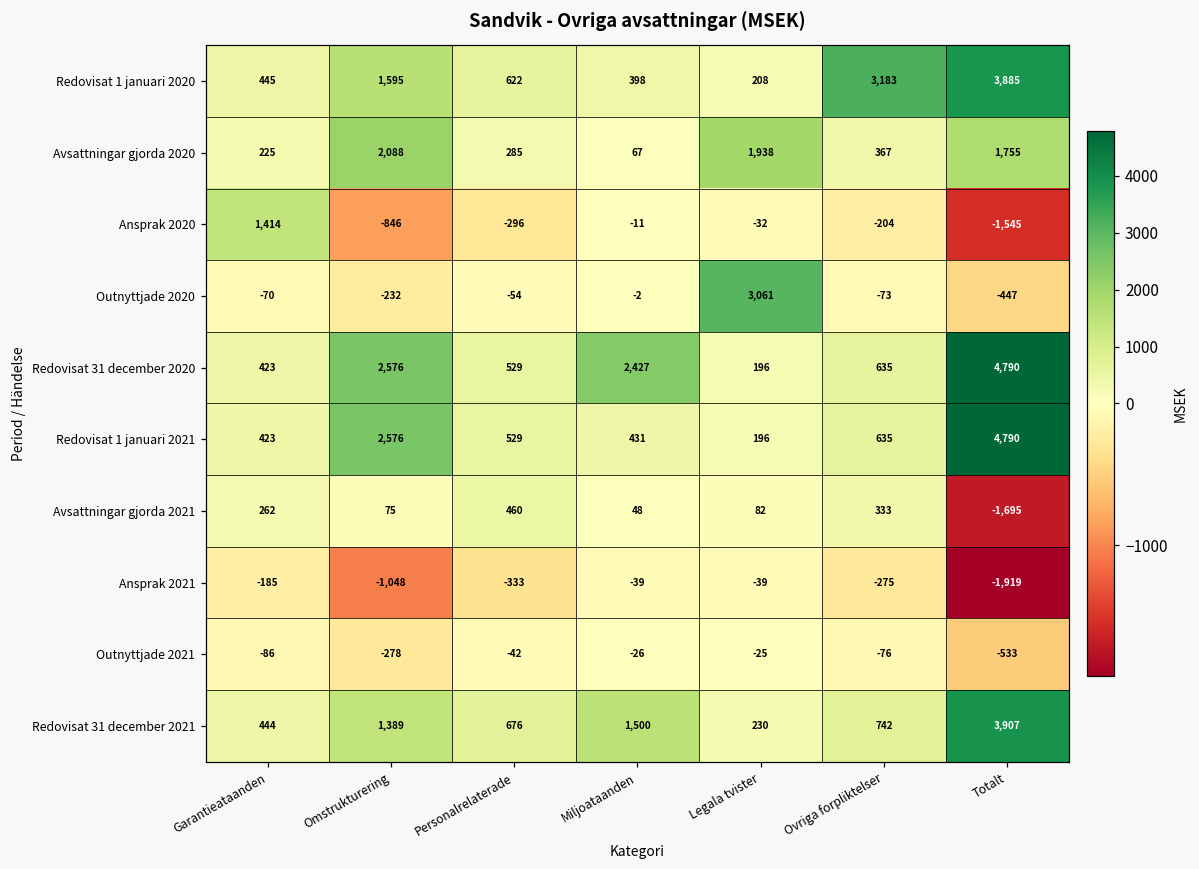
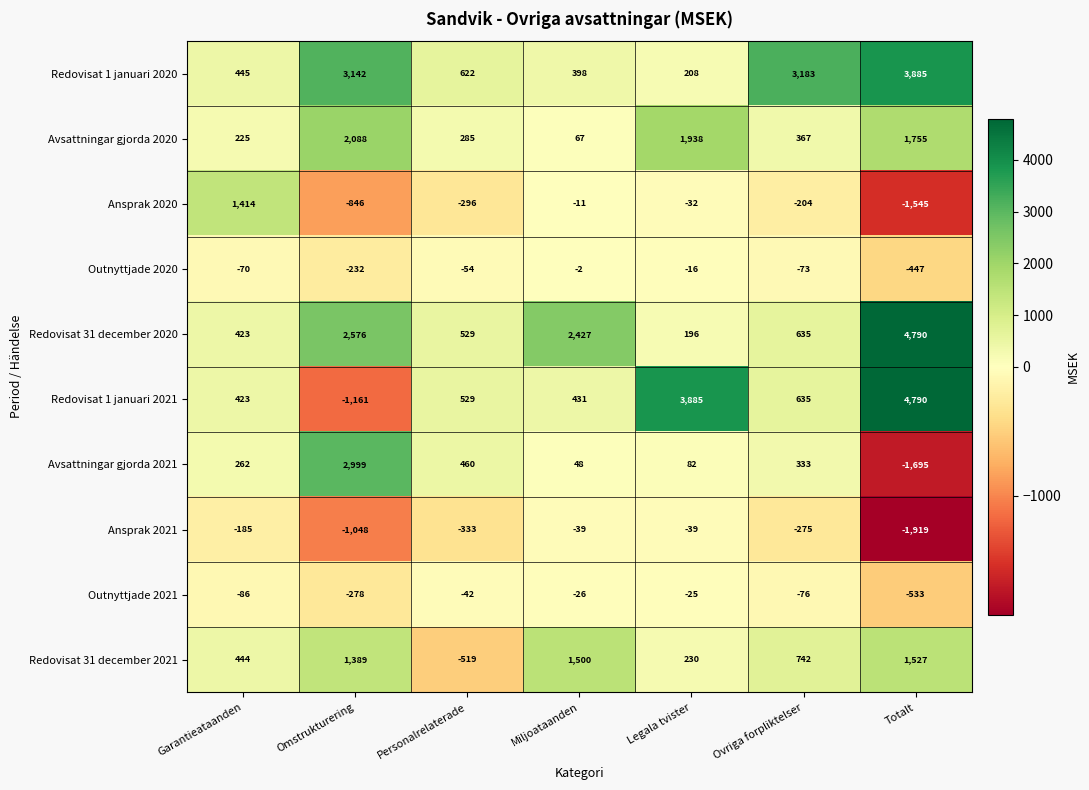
  {
    "Redovisat 1 januari 2020": {
      "Garantieataanden": "445",
-     "Omstrukturering": "1,595",
+     "Omstrukturering": "3,142",
      "Personalrelaterade": "622",
      "Miljoataanden": "398",
      "Legala tvister": "208",
      "Ovriga forpliktelser": "3,183",
      "Totalt": "3,885"
    },
    "Avsattningar gjorda 2020": {
      "Garantieataanden": "225",
      "Omstrukturering": "2,088",
      "Personalrelaterade": "285",
      "Miljoataanden": "67",
      "Legala tvister": "1,938",
      "Ovriga forpliktelser": "367",
      "Totalt": "1,755"
    },
    "Ansprak 2020": {
      "Garantieataanden": "1,414",
      "Omstrukturering": "-846",
      "Personalrelaterade": "-296",
      "Miljoataanden": "-11",
      "Legala tvister": "-32",
      "Ovriga forpliktelser": "-204",
      "Totalt": "-1,545"
    },
    "Outnyttjade 2020": {
      "Garantieataanden": "-70",
      "Omstrukturering": "-232",
      "Personalrelaterade": "-54",
      "Miljoataanden": "-2",
-     "Legala tvister": "3,061",
+     "Legala tvister": "-16",
      "Ovriga forpliktelser": "-73",
      "Totalt": "-447"
    },
    "Redovisat 31 december 2020": {
      "Garantieataanden": "423",
      "Omstrukturering": "2,576",
      "Personalrelaterade": "529",
      "Miljoataanden": "2,427",
      "Legala tvister": "196",
      "Ovriga forpliktelser": "635",
      "Totalt": "4,790"
    },
    "Redovisat 1 januari 2021": {
      "Garantieataanden": "423",
-     "Omstrukturering": "2,576",
+     "Omstrukturering": "-1,161",
      "Personalrelaterade": "529",
      "Miljoataanden": "431",
-     "Legala tvister": "196",
+     "Legala tvister": "3,885",
      "Ovriga forpliktelser": "635",
      "Totalt": "4,790"
    },
    "Avsattningar gjorda 2021": {
      "Garantieataanden": "262",
-     "Omstrukturering": "75",
+     "Omstrukturering": "2,999",
      "Personalrelaterade": "460",
      "Miljoataanden": "48",
      "Legala tvister": "82",
      "Ovriga forpliktelser": "333",
      "Totalt": "-1,695"
    },
    "Ansprak 2021": {
      "Garantieataanden": "-185",
      "Omstrukturering": "-1,048",
      "Personalrelaterade": "-333",
      "Miljoataanden": "-39",
      "Legala tvister": "-39",
      "Ovriga forpliktelser": "-275",
      "Totalt": "-1,919"
    },
    "Outnyttjade 2021": {
      "Garantieataanden": "-86",
      "Omstrukturering": "-278",
      "Personalrelaterade": "-42",
      "Miljoataanden": "-26",
      "Legala tvister": "-25",
      "Ovriga forpliktelser": "-76",
      "Totalt": "-533"
    },
    "Redovisat 31 december 2021": {
      "Garantieataanden": "444",
      "Omstrukturering": "1,389",
-     "Personalrelaterade": "676",
+     "Personalrelaterade": "-519",
      "Miljoataanden": "1,500",
      "Legala tvister": "230",
      "Ovriga forpliktelser": "742",
-     "Totalt": "3,907"
+     "Totalt": "1,527"
    }
  }
